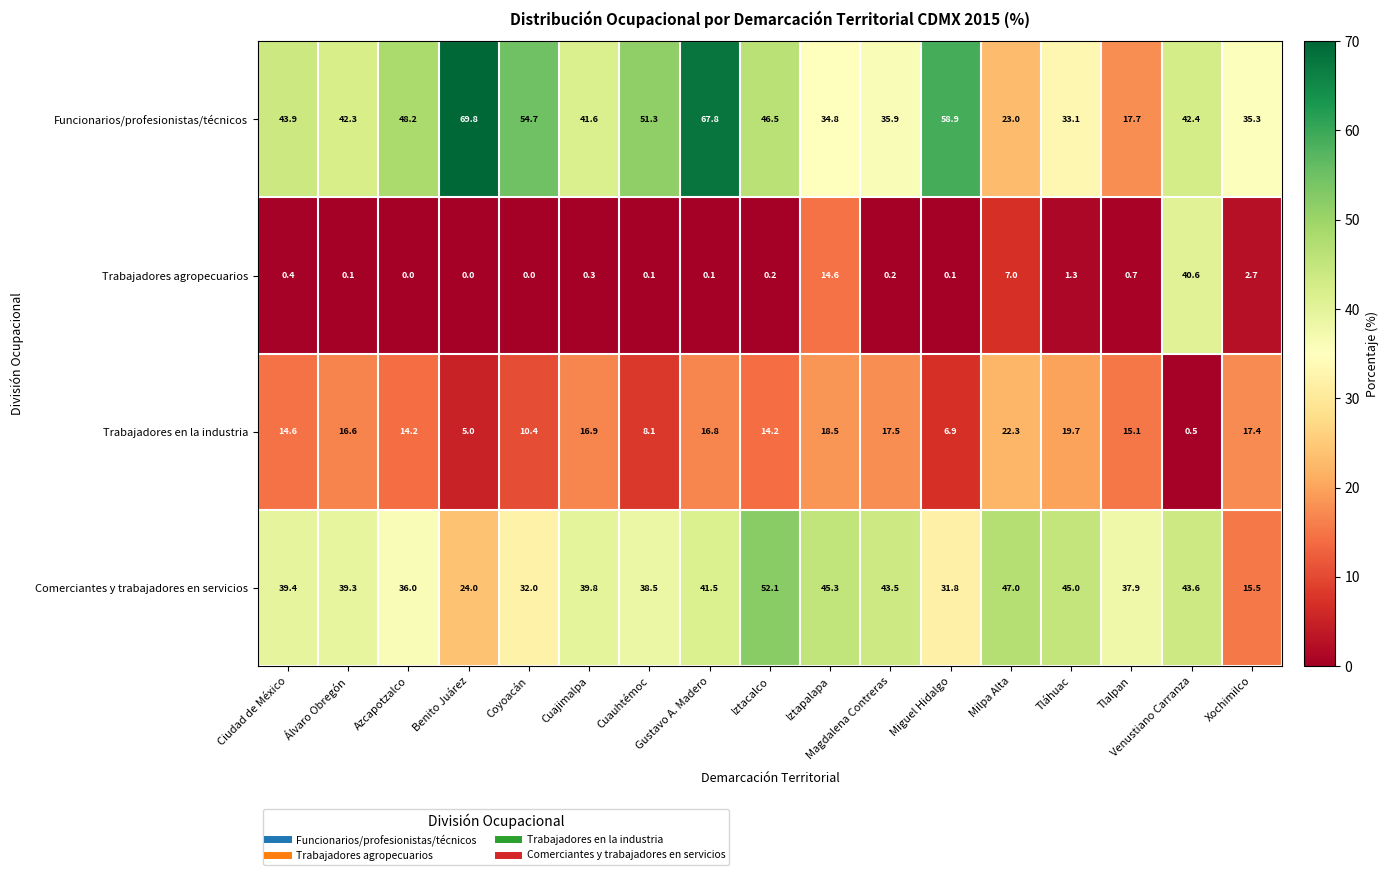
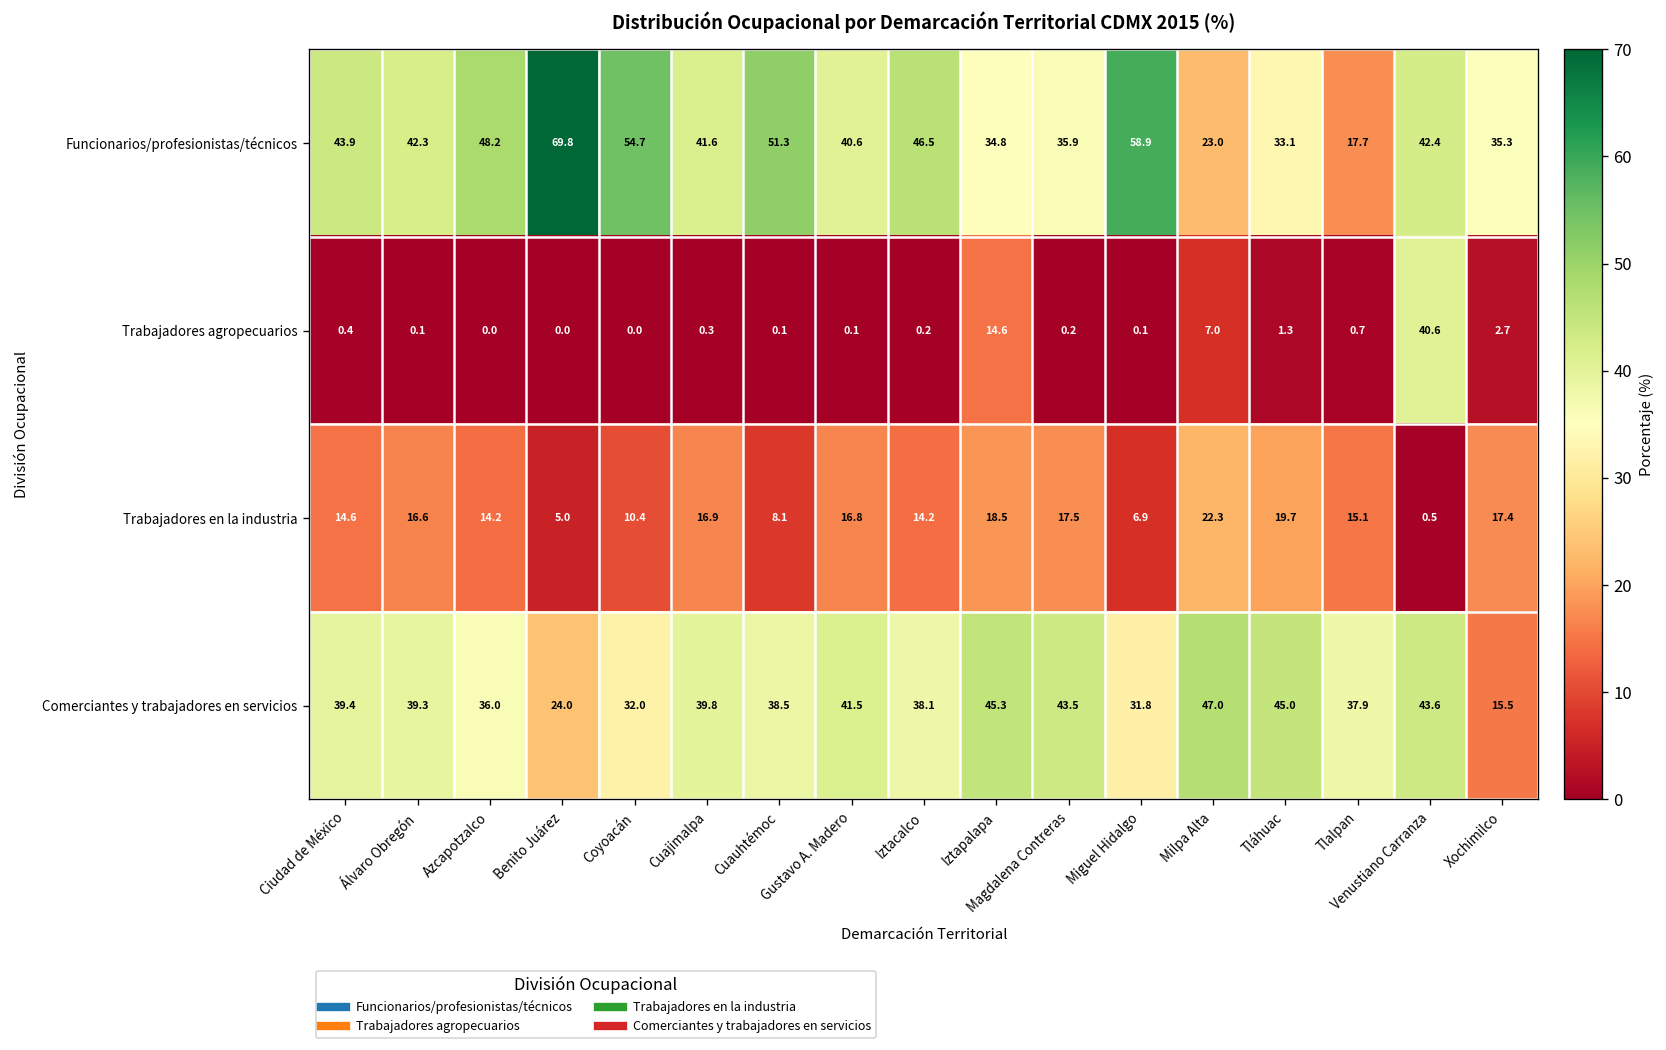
  {
    "Funcionarios/profesionistas/técnicos": {
      "Ciudad de México": 43.9,
      "Álvaro Obregón": 42.3,
      "Azcapotzalco": 48.2,
      "Benito Juárez": 69.8,
      "Coyoacán": 54.7,
      "Cuajimalpa": 41.6,
      "Cuauhtémoc": 51.3,
-     "Gustavo A. Madero": 67.8,
+     "Gustavo A. Madero": 40.6,
      "Iztacalco": 46.5,
      "Iztapalapa": 34.8,
      "Magdalena Contreras": 35.9,
      "Miguel Hidalgo": 58.9,
      "Milpa Alta": 23.0,
      "Tláhuac": 33.1,
      "Tlalpan": 17.7,
      "Venustiano Carranza": 42.4,
      "Xochimilco": 35.3
    },
    "Trabajadores agropecuarios": {
      "Ciudad de México": 0.4,
      "Álvaro Obregón": 0.1,
      "Azcapotzalco": 0.0,
      "Benito Juárez": 0.0,
      "Coyoacán": 0.0,
      "Cuajimalpa": 0.3,
      "Cuauhtémoc": 0.1,
      "Gustavo A. Madero": 0.1,
      "Iztacalco": 0.2,
      "Iztapalapa": 14.6,
      "Magdalena Contreras": 0.2,
      "Miguel Hidalgo": 0.1,
      "Milpa Alta": 7.0,
      "Tláhuac": 1.3,
      "Tlalpan": 0.7,
      "Venustiano Carranza": 40.6,
      "Xochimilco": 2.7
    },
    "Trabajadores en la industria": {
      "Ciudad de México": 14.6,
      "Álvaro Obregón": 16.6,
      "Azcapotzalco": 14.2,
      "Benito Juárez": 5.0,
      "Coyoacán": 10.4,
      "Cuajimalpa": 16.9,
      "Cuauhtémoc": 8.1,
      "Gustavo A. Madero": 16.8,
      "Iztacalco": 14.2,
      "Iztapalapa": 18.5,
      "Magdalena Contreras": 17.5,
      "Miguel Hidalgo": 6.9,
      "Milpa Alta": 22.3,
      "Tláhuac": 19.7,
      "Tlalpan": 15.1,
      "Venustiano Carranza": 0.5,
      "Xochimilco": 17.4
    },
    "Comerciantes y trabajadores en servicios": {
      "Ciudad de México": 39.4,
      "Álvaro Obregón": 39.3,
      "Azcapotzalco": 36.0,
      "Benito Juárez": 24.0,
      "Coyoacán": 32.0,
      "Cuajimalpa": 39.8,
      "Cuauhtémoc": 38.5,
      "Gustavo A. Madero": 41.5,
-     "Iztacalco": 52.1,
+     "Iztacalco": 38.1,
      "Iztapalapa": 45.3,
      "Magdalena Contreras": 43.5,
      "Miguel Hidalgo": 31.8,
      "Milpa Alta": 47.0,
      "Tláhuac": 45.0,
      "Tlalpan": 37.9,
      "Venustiano Carranza": 43.6,
      "Xochimilco": 15.5
    }
  }
